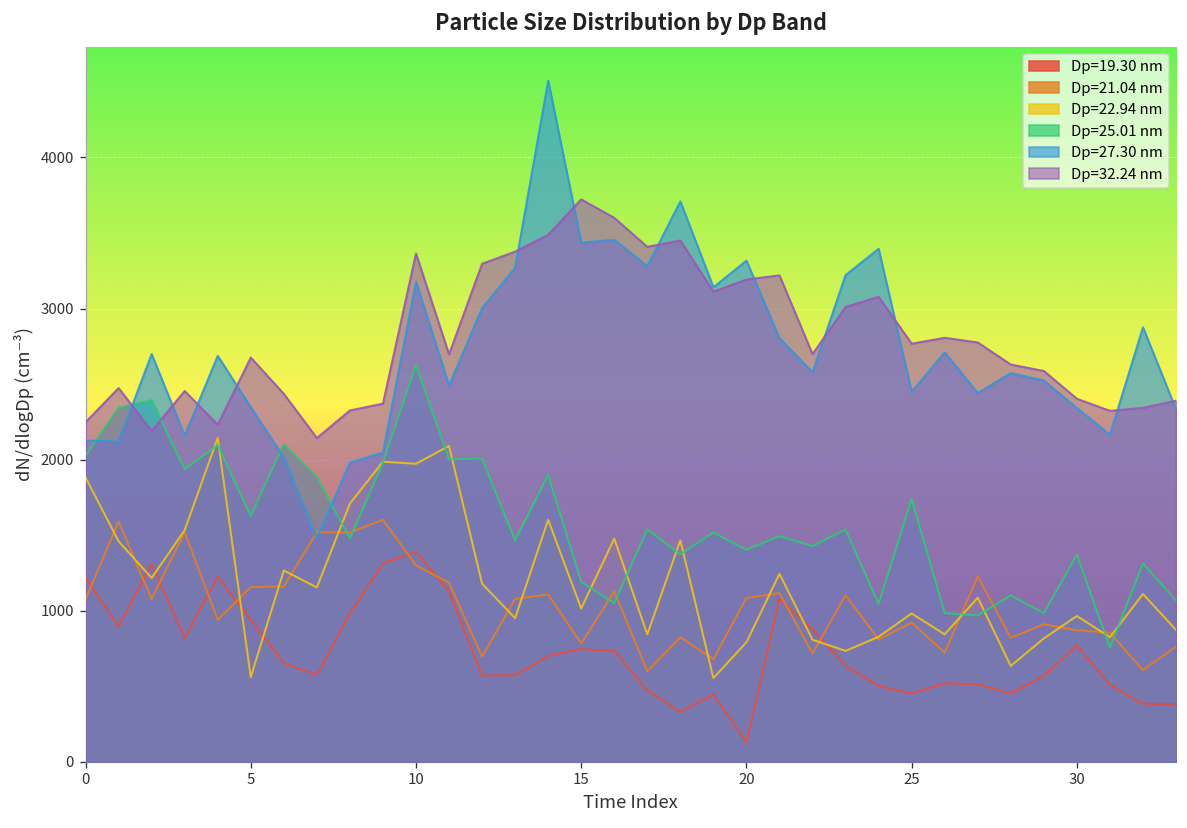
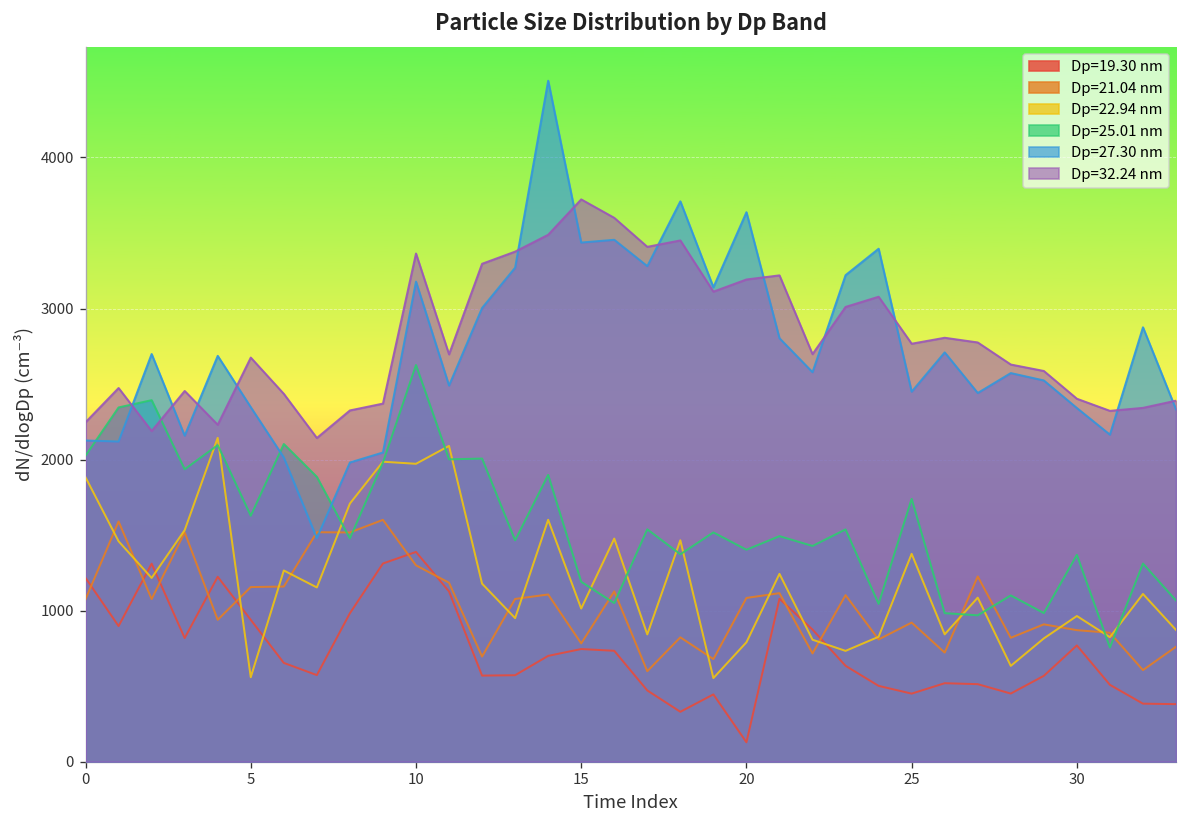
  {
    "Dp=22.94 nm": {
      "0": 1880,
      "5": 560,
      "10": 1970,
      "15": 1010,
      "20": 790,
-     "25": 980,
+     "25": 1380,
      "30": 960
    },
    "Dp=25.01 nm": {
      "0": 2030,
      "5": 1630,
      "10": 2630,
      "15": 1190,
      "20": 1400,
      "25": 1740,
      "30": 1370
    },
    "Dp=27.30 nm": {
      "0": 2130,
      "5": 2350,
      "10": 3180,
      "15": 3440,
-     "20": 3320,
+     "20": 3640,
      "25": 2450,
      "30": 2340
    },
    "Dp=32.24 nm": {
      "0": 2250,
      "5": 2680,
      "10": 3360,
      "15": 3720,
      "20": 3190,
      "25": 2770,
      "30": 2400
    }
  }
